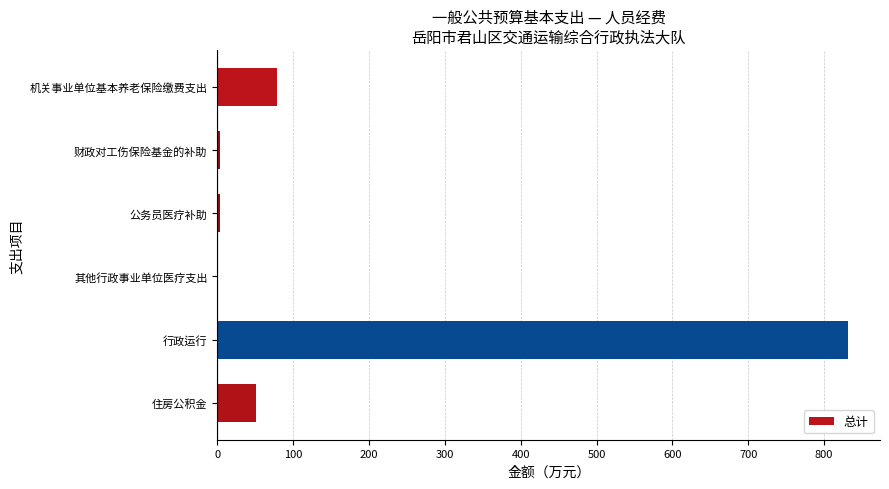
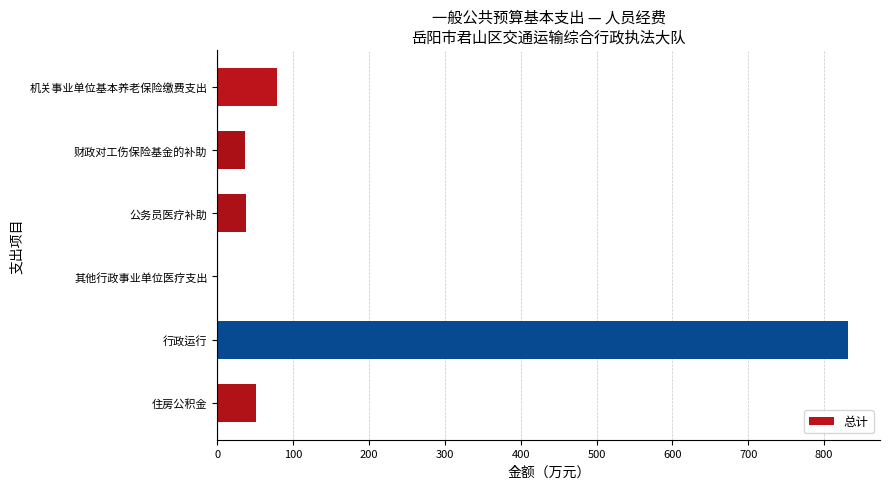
  {
    "机关事业单位基本养老保险缴费支出": 80,
-   "财政对工伤保险基金的补助": 0,
-   "公务员医疗补助": 0,
+   "财政对工伤保险基金的补助": 40,
+   "公务员医疗补助": 40,
    "行政运行": 830,
    "住房公积金": 50
  }
